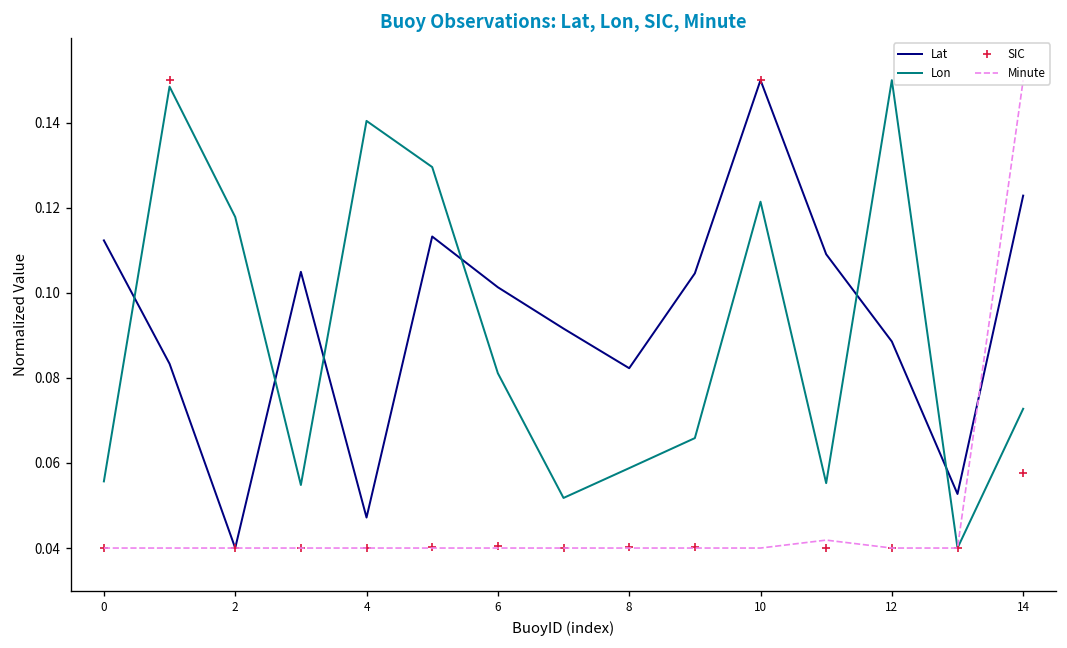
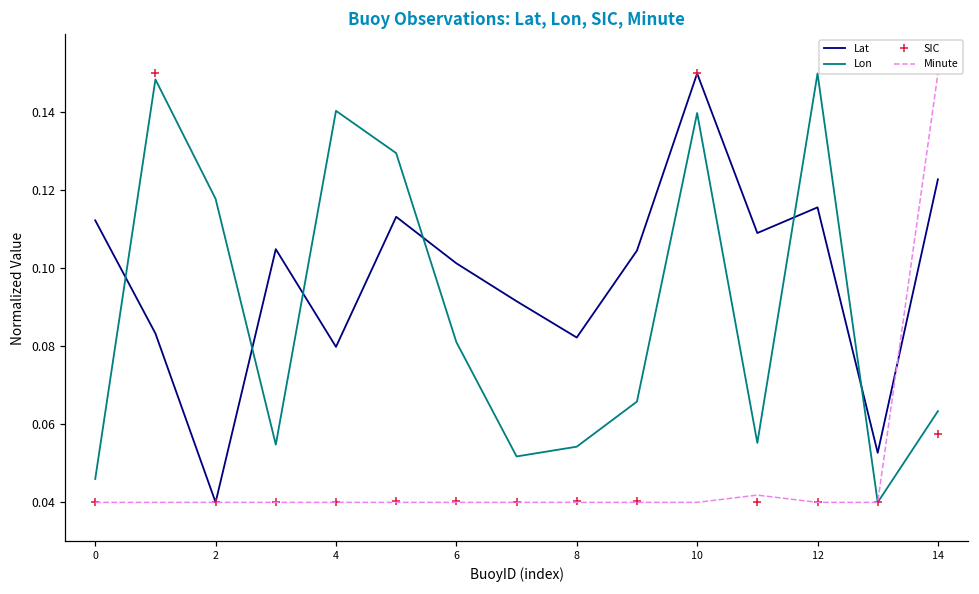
  {
    "Lat": {
      "0": 0.112,
-     "4": 0.047,
+     "4": 0.080,
      "6": 0.101,
      "8": 0.082,
-     "12": 0.089,
+     "12": 0.116,
      "14": 0.123
    },
    "Lon": {
-     "0": 0.056,
+     "0": 0.046,
      "2": 0.118,
      "4": 0.140,
      "6": 0.081,
-     "8": 0.059,
-     "10": 0.121,
+     "8": 0.054,
+     "10": 0.140,
      "12": 0.150,
-     "14": 0.073
+     "14": 0.063
    },
    "SIC": {
      "14": 0.058
    },
    "Minute": {
      "10": 0.040
    }
  }
